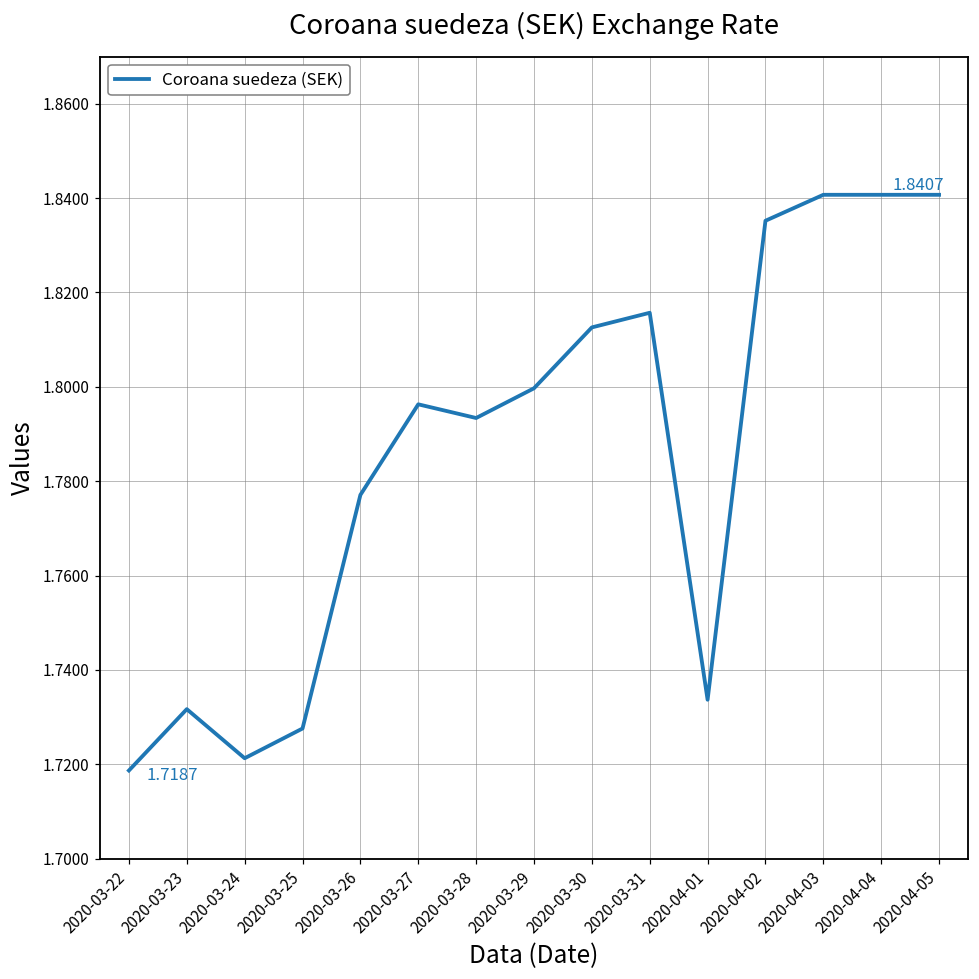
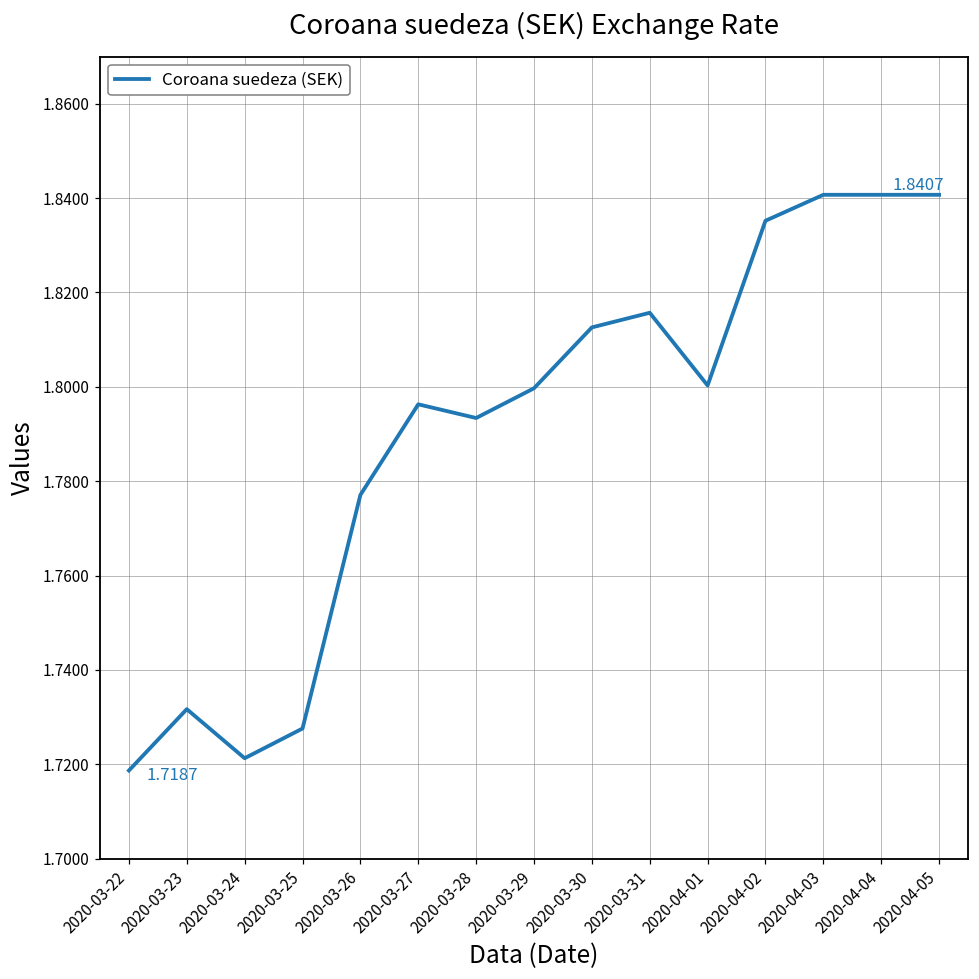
  {
    "2020-03-23": 1.732,
    "2020-03-24": 1.721,
    "2020-03-25": 1.728,
    "2020-03-26": 1.777,
    "2020-03-27": 1.796,
    "2020-03-28": 1.793,
    "2020-03-29": 1.800,
    "2020-03-30": 1.813,
    "2020-03-31": 1.816,
-   "2020-04-01": 1.734,
+   "2020-04-01": 1.800,
    "2020-04-02": 1.835,
    "2020-04-03": 1.841
  }
